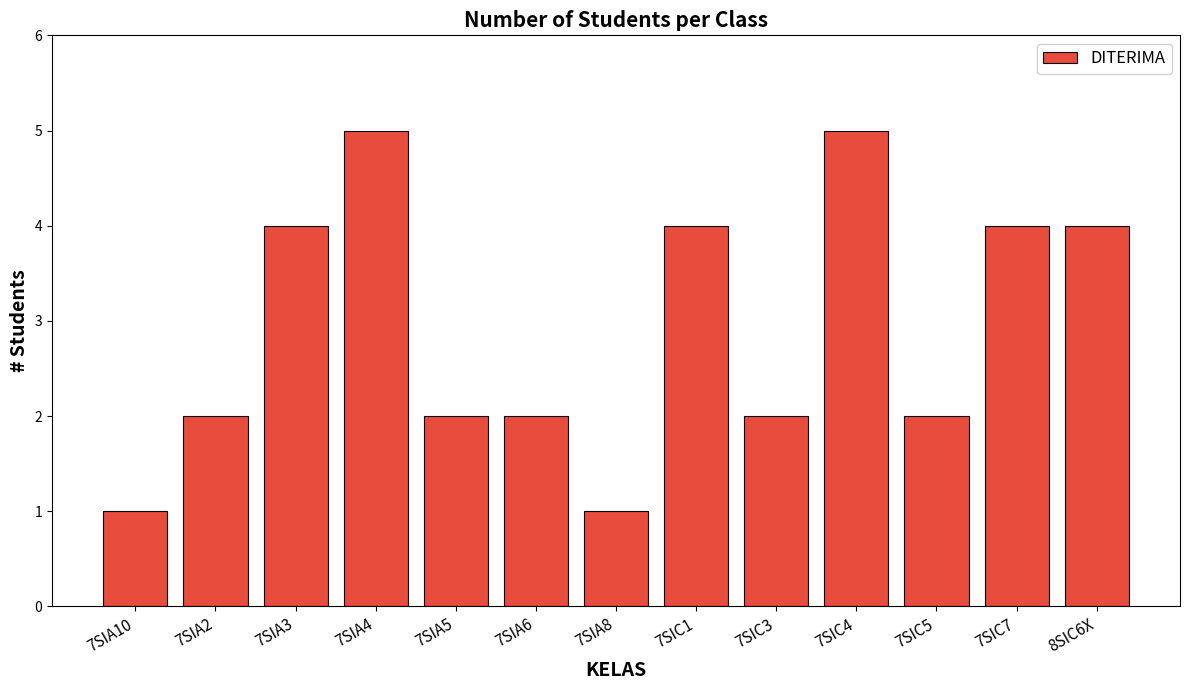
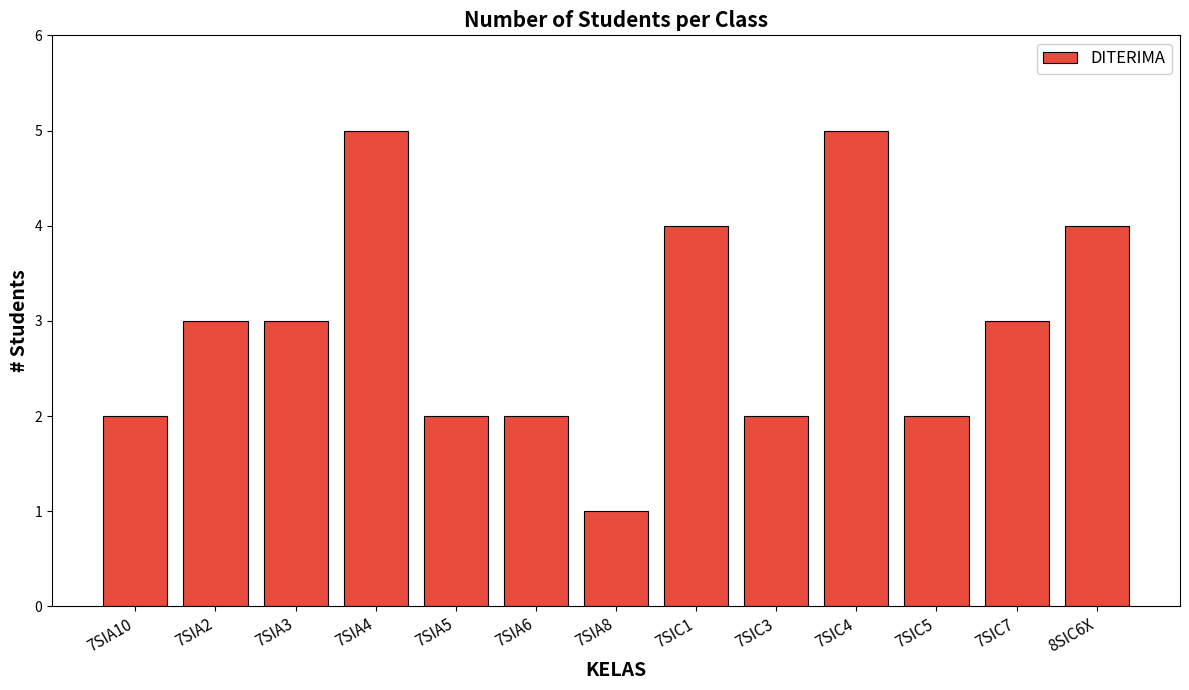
  {
-   "7SIA10": 1,
-   "7SIA2": 2,
-   "7SIA3": 4,
+   "7SIA10": 2,
+   "7SIA2": 3,
+   "7SIA3": 3,
    "7SIA4": 5,
    "7SIA5": 2,
    "7SIA6": 2,
    "7SIA8": 1,
    "7SIC1": 4,
    "7SIC3": 2,
    "7SIC4": 5,
    "7SIC5": 2,
-   "7SIC7": 4,
+   "7SIC7": 3,
    "8SIC6X": 4
  }
